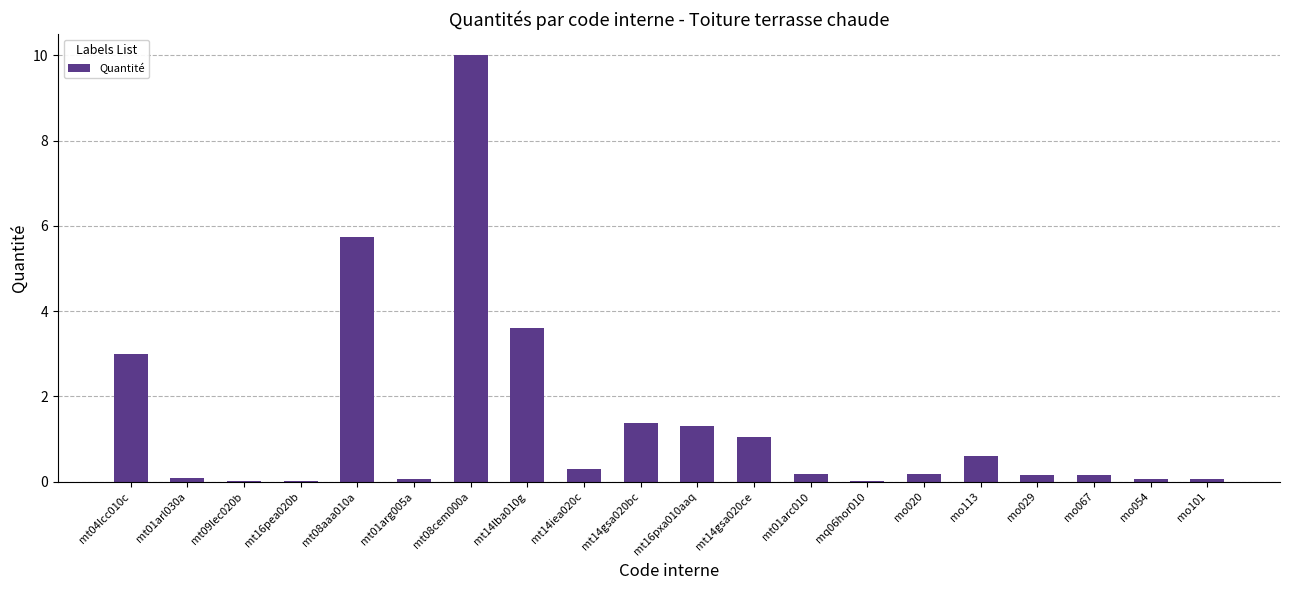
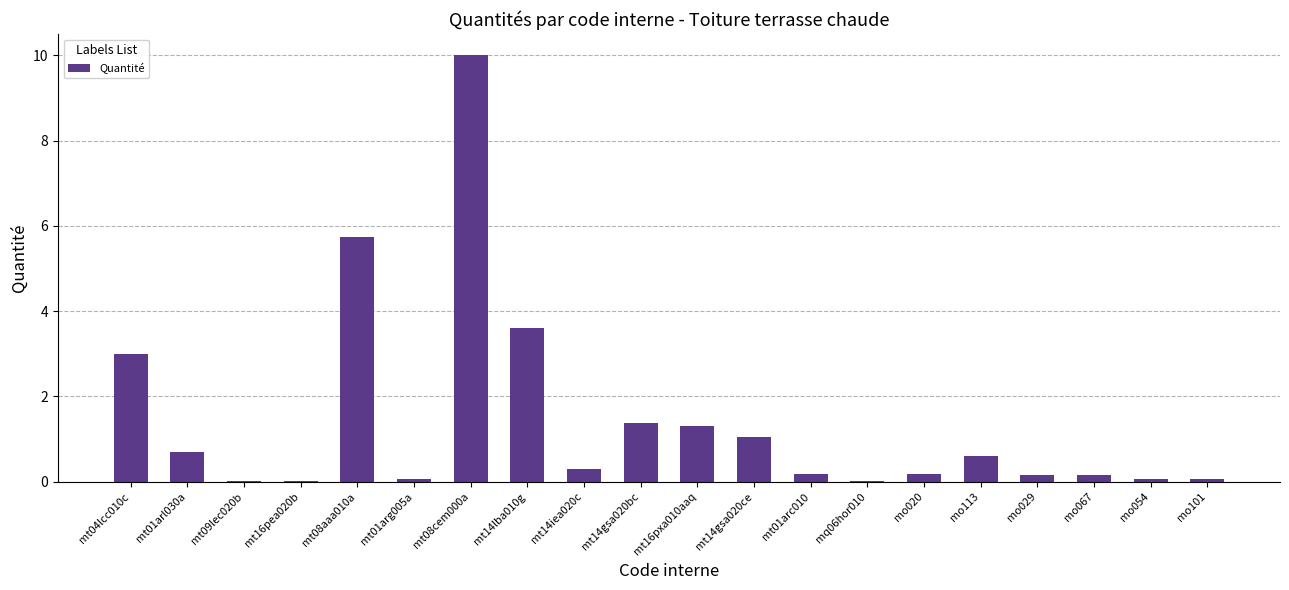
  {
    "mt04lcc010c": 3.0,
-   "mt01arl030a": 0.1,
+   "mt01arl030a": 0.7,
    "mt08aaa010a": 5.7,
    "mt01arg005a": 0.1,
    "mt08cem000a": 10.0,
    "mt14lba010g": 3.6,
    "mt14iea020c": 0.3,
    "mt14gsa020bc": 1.4,
    "mt16pxa010aaq": 1.3,
    "mt14gsa020ce": 1.1,
    "mt01arc010": 0.2,
    "mo020": 0.2,
    "mo113": 0.6,
    "mo029": 0.2,
    "mo067": 0.2
  }
